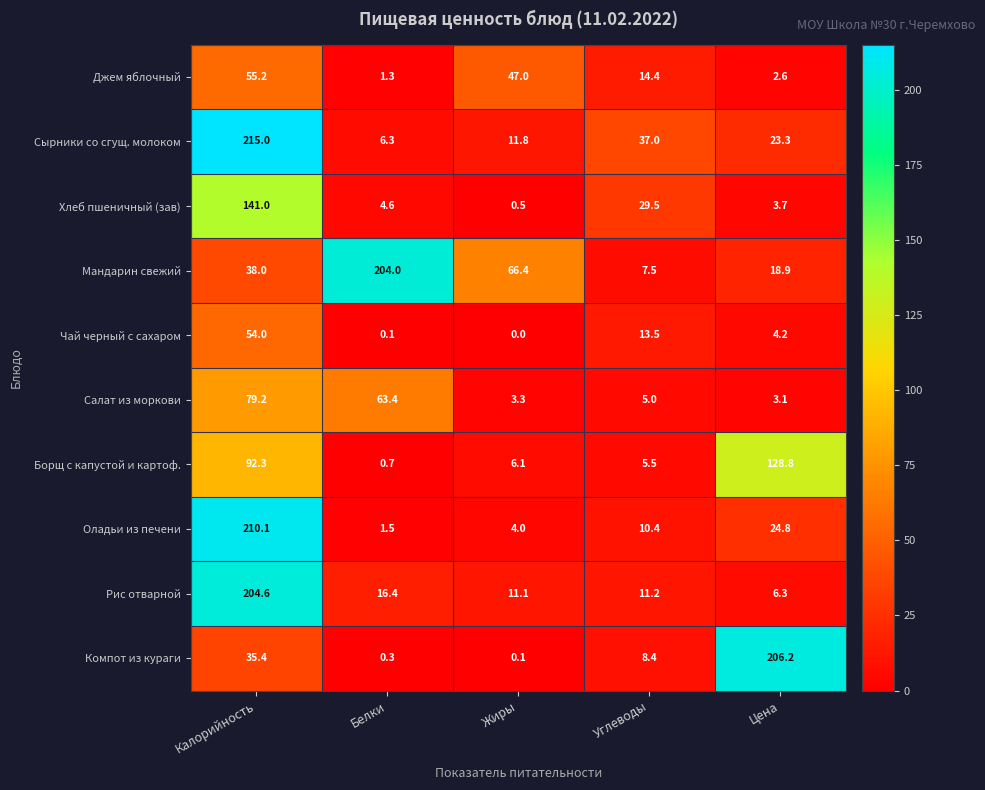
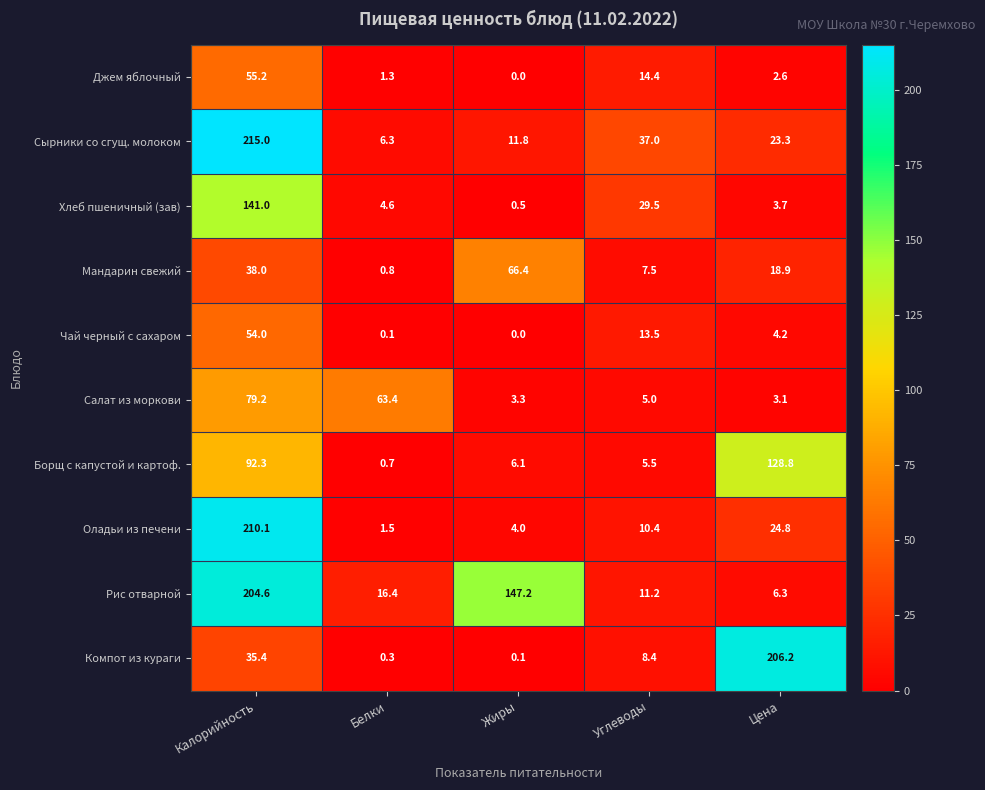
  {
    "Джем яблочный": {
      "Калорийность": 55.2,
      "Белки": 1.3,
-     "Жиры": 47.0,
+     "Жиры": 0.0,
      "Углеводы": 14.4,
      "Цена": 2.6
    },
    "Сырники со сгущ. молоком": {
      "Калорийность": 215.0,
      "Белки": 6.3,
      "Жиры": 11.8,
      "Углеводы": 37.0,
      "Цена": 23.3
    },
    "Хлеб пшеничный (зав)": {
      "Калорийность": 141.0,
      "Белки": 4.6,
      "Жиры": 0.5,
      "Углеводы": 29.5,
      "Цена": 3.7
    },
    "Мандарин свежий": {
      "Калорийность": 38.0,
-     "Белки": 204.0,
+     "Белки": 0.8,
      "Жиры": 66.4,
      "Углеводы": 7.5,
      "Цена": 18.9
    },
    "Чай черный с сахаром": {
      "Калорийность": 54.0,
      "Белки": 0.1,
      "Жиры": 0.0,
      "Углеводы": 13.5,
      "Цена": 4.2
    },
    "Салат из моркови": {
      "Калорийность": 79.2,
      "Белки": 63.4,
      "Жиры": 3.3,
      "Углеводы": 5.0,
      "Цена": 3.1
    },
    "Борщ с капустой и картоф.": {
      "Калорийность": 92.3,
      "Белки": 0.7,
      "Жиры": 6.1,
      "Углеводы": 5.5,
      "Цена": 128.8
    },
    "Оладьи из печени": {
      "Калорийность": 210.1,
      "Белки": 1.5,
      "Жиры": 4.0,
      "Углеводы": 10.4,
      "Цена": 24.8
    },
    "Рис отварной": {
      "Калорийность": 204.6,
      "Белки": 16.4,
-     "Жиры": 11.1,
+     "Жиры": 147.2,
      "Углеводы": 11.2,
      "Цена": 6.3
    },
    "Компот из кураги": {
      "Калорийность": 35.4,
      "Белки": 0.3,
      "Жиры": 0.1,
      "Углеводы": 8.4,
      "Цена": 206.2
    }
  }
